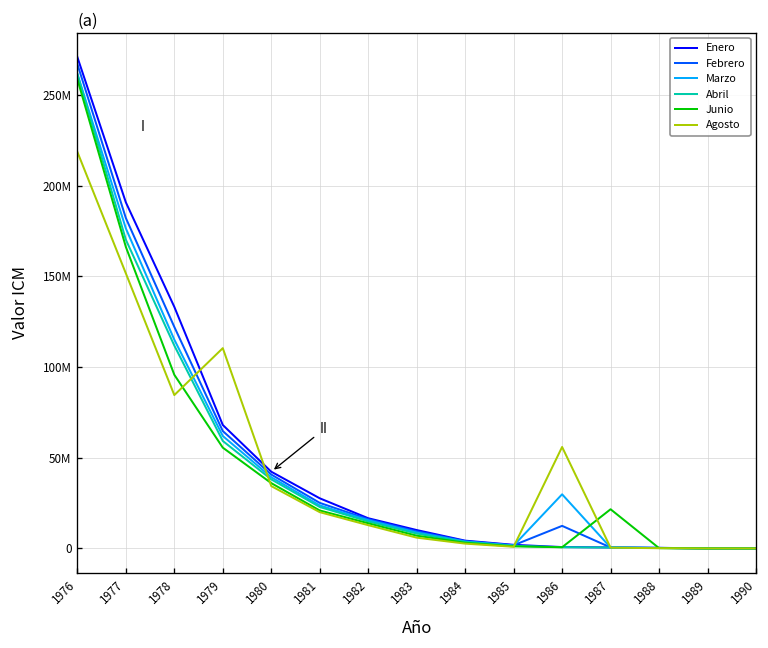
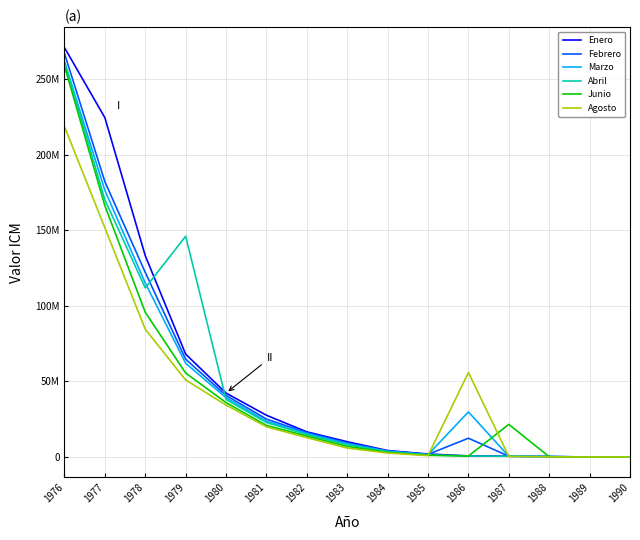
  {
    "Enero": {
      "1976": 271000000,
-     "1977": 191000000,
+     "1977": 224000000,
      "1978": 133000000,
      "1979": 68000000,
      "1981": 28000000
    },
    "Febrero": {
      "1976": 267000000,
      "1977": 182000000,
      "1978": 122000000,
      "1979": 65000000,
      "1986": 12000000
    },
    "Marzo": {
      "1977": 176000000,
      "1978": 115000000,
      "1979": 62000000,
      "1986": 30000000
    },
    "Abril": {
      "1977": 170000000,
      "1978": 112000000,
-     "1979": 59000000
+     "1979": 146000000
    },
    "Junio": {
      "1976": 259000000,
      "1977": 166000000,
      "1978": 96000000,
      "1979": 56000000,
      "1987": 22000000
    },
    "Agosto": {
      "1976": 219000000,
      "1977": 152000000,
      "1978": 84000000,
-     "1979": 110000000,
+     "1979": 51000000,
      "1986": 56000000
    }
  }
